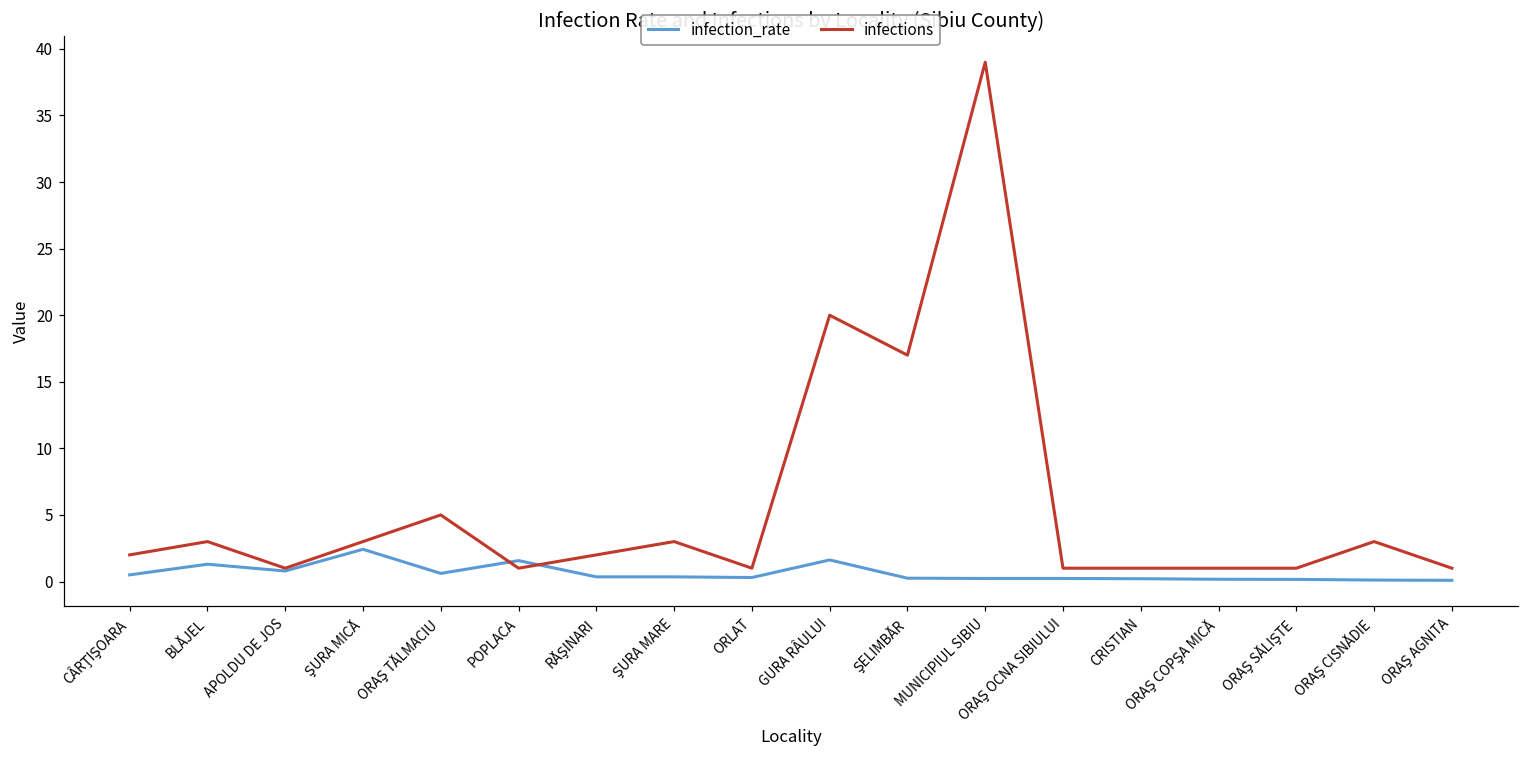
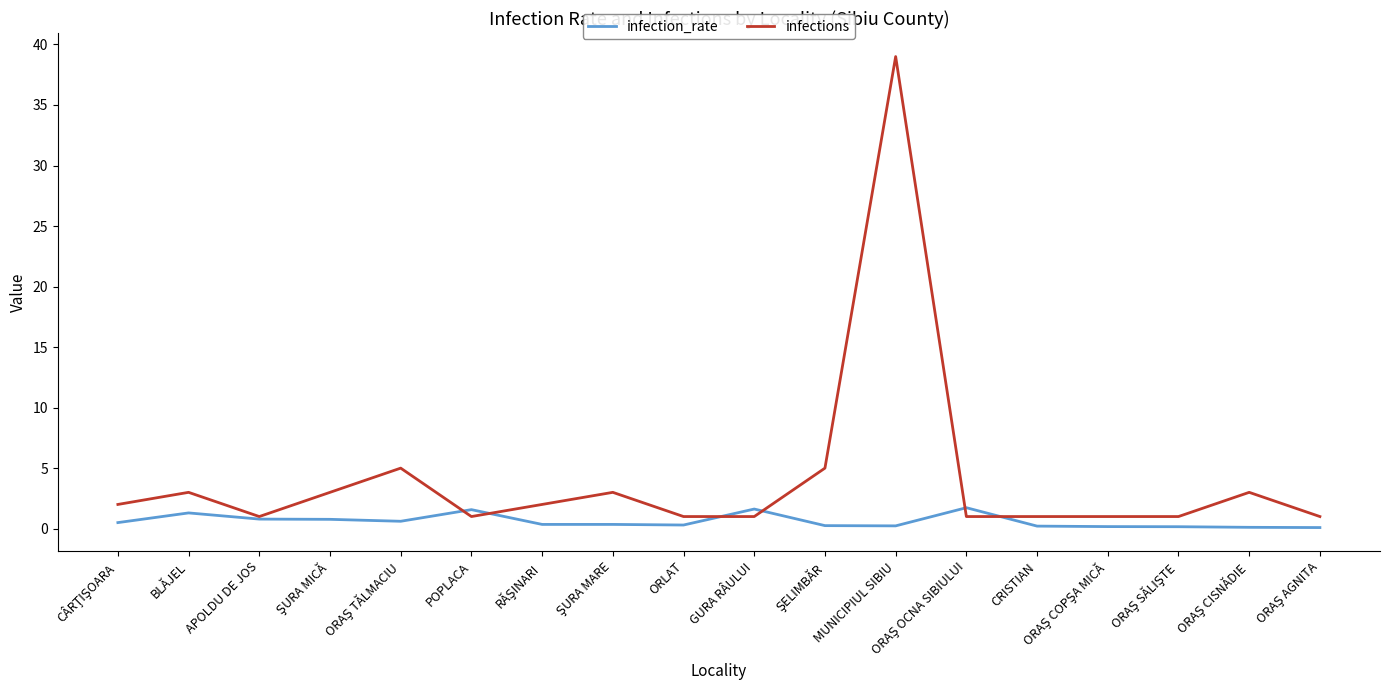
  {
    "infection_rate": {
      "CÂRŢIŞOARA": 0.5,
      "BLĂJEL": 1.3,
      "APOLDU DE JOS": 0.8,
-     "ŞURA MICĂ": 2.4,
+     "ŞURA MICĂ": 0.8,
      "ORAŞ TĂLMACIU": 0.6,
      "POPLACA": 1.6,
      "RĂŞINARI": 0.4,
      "ŞURA MARE": 0.4,
      "ORLAT": 0.3,
      "GURA RÂULUI": 1.6,
      "ŞELIMBĂR": 0.3,
      "MUNICIPIUL SIBIU": 0.2,
-     "ORAŞ OCNA SIBIULUI": 0.2,
+     "ORAŞ OCNA SIBIULUI": 1.7,
      "CRISTIAN": 0.2,
      "ORAŞ COPŞA MICĂ": 0.2,
      "ORAŞ SĂLIŞTE": 0.2,
      "ORAŞ CISNĂDIE": 0.1,
      "ORAŞ AGNITA": 0.1
    },
    "infections": {
      "CÂRŢIŞOARA": 2,
      "BLĂJEL": 3,
      "APOLDU DE JOS": 1,
      "ŞURA MICĂ": 3,
      "ORAŞ TĂLMACIU": 5,
      "POPLACA": 1,
      "RĂŞINARI": 2,
      "ŞURA MARE": 3,
      "ORLAT": 1,
-     "GURA RÂULUI": 20,
-     "ŞELIMBĂR": 17,
+     "GURA RÂULUI": 1,
+     "ŞELIMBĂR": 5,
      "MUNICIPIUL SIBIU": 39,
      "ORAŞ OCNA SIBIULUI": 1,
      "CRISTIAN": 1,
      "ORAŞ COPŞA MICĂ": 1,
      "ORAŞ SĂLIŞTE": 1,
      "ORAŞ CISNĂDIE": 3,
      "ORAŞ AGNITA": 1
    }
  }
